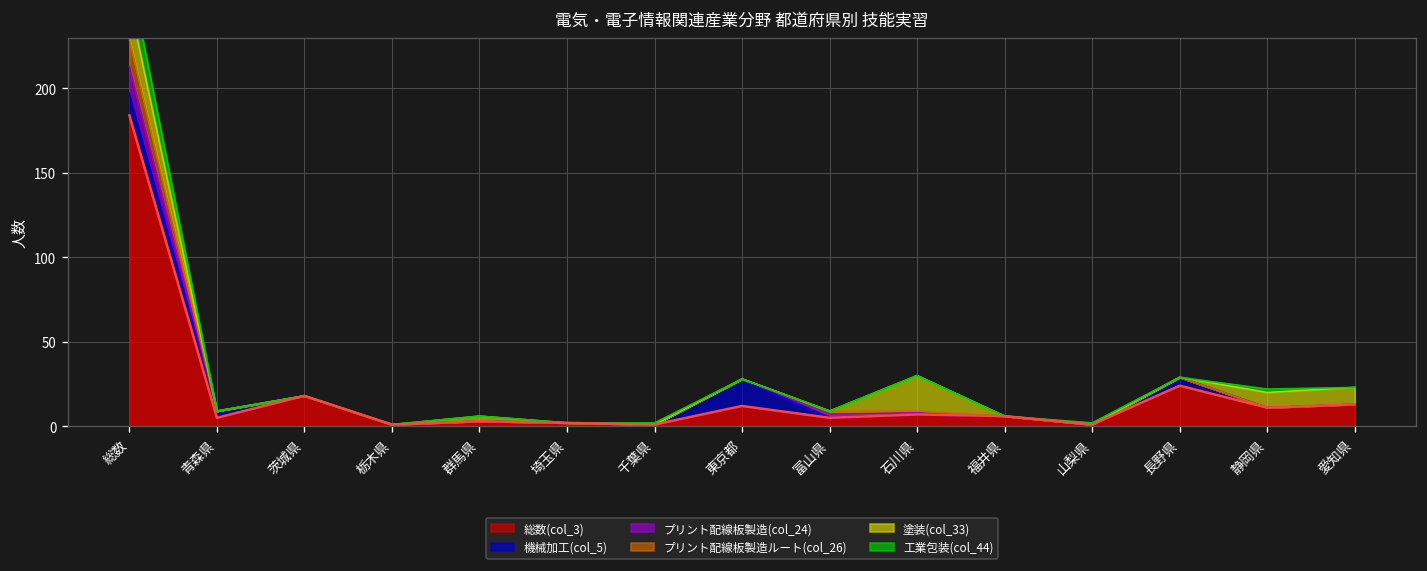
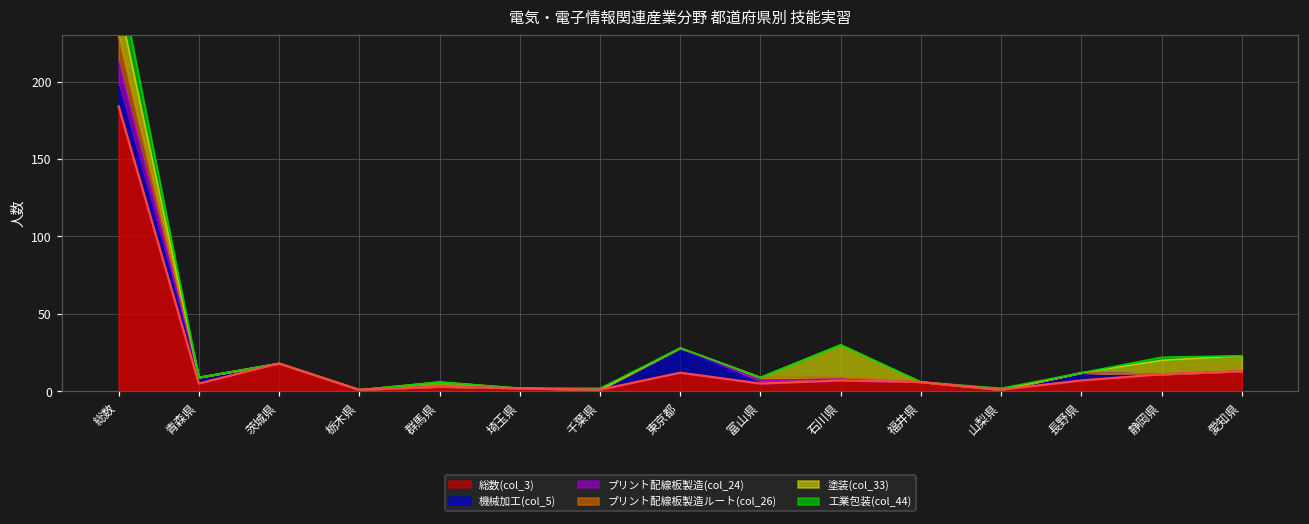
  {
    "総数(col_3)": {
      "総数": 184,
      "青森県": 5,
      "東京都": 12,
-     "長野県": 24
+     "長野県": 7
    },
    "機械加工(col_5)": {
      "総数": 13
    },
    "プリント配線板製造(col_24)": {
      "総数": 16,
      "富山県": 2
    },
    "プリント配線板製造ルート(col_26)": {
      "総数": 16
    },
    "塗装(col_33)": {
      "静岡県": 9
    },
    "工業包装(col_44)": {
      "静岡県": 2
    }
  }
